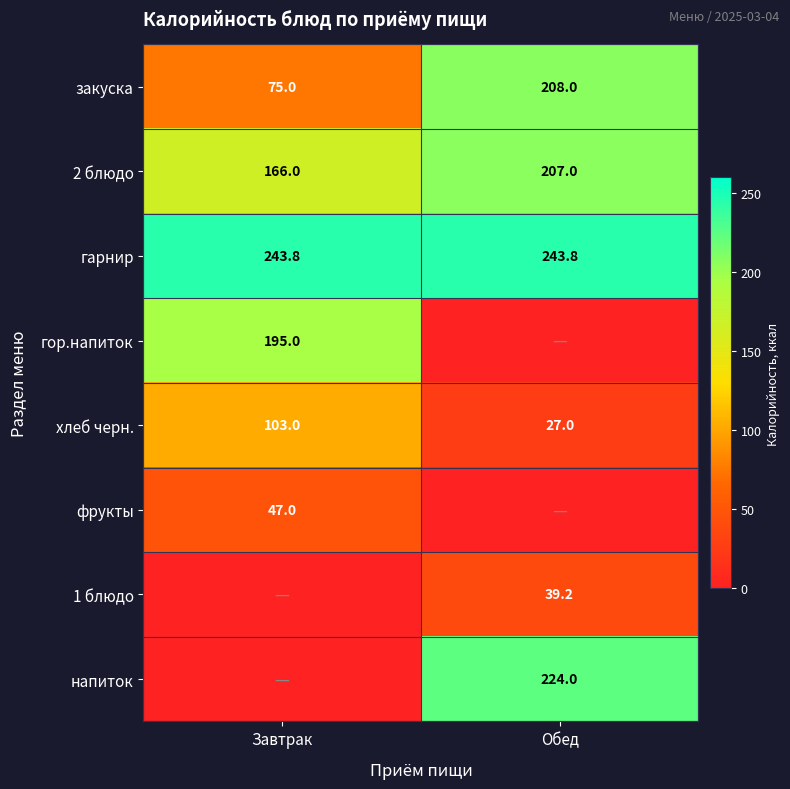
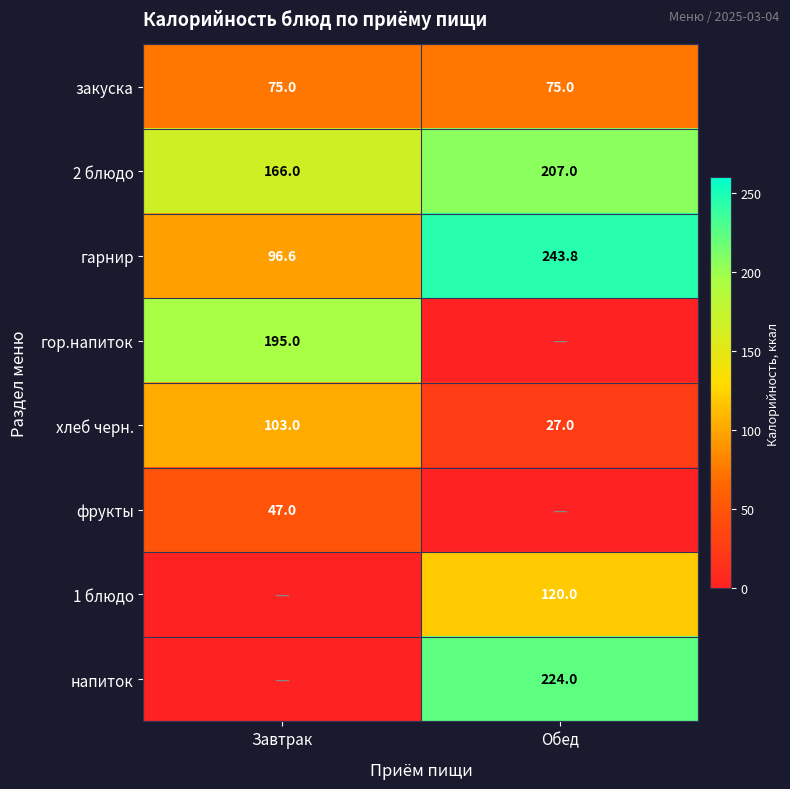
  {
    "закуска": {
      "Завтрак": 75.0,
-     "Обед": 208.0
+     "Обед": 75.0
    },
    "2 блюдо": {
      "Завтрак": 166.0,
      "Обед": 207.0
    },
    "гарнир": {
-     "Завтрак": 243.8,
+     "Завтрак": 96.6,
      "Обед": 243.8
    },
    "гор.напиток": {
      "Завтрак": 195.0
    },
    "хлеб черн.": {
      "Завтрак": 103.0,
      "Обед": 27.0
    },
    "фрукты": {
      "Завтрак": 47.0
    },
    "1 блюдо": {
-     "Обед": 39.2
+     "Обед": 120.0
    },
    "напиток": {
      "Обед": 224.0
    }
  }
